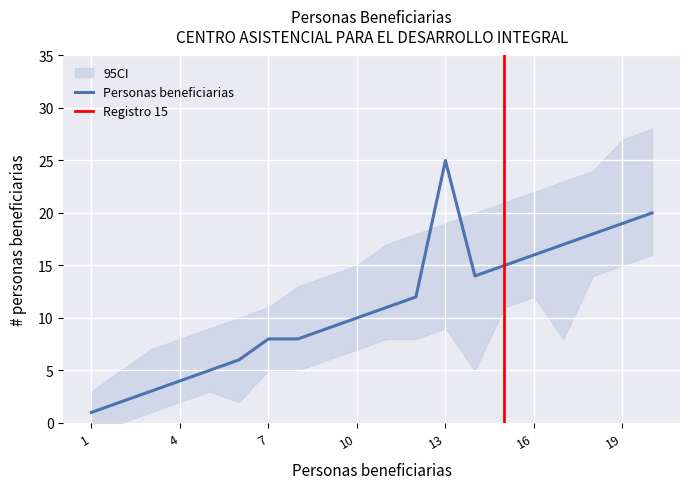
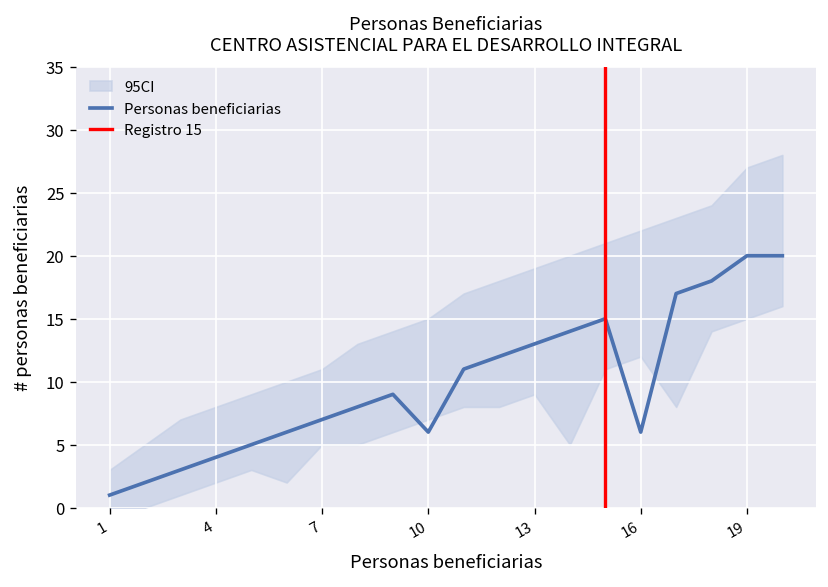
  {
    "Personas beneficiarias": {
      "1": 1,
      "4": 4,
-     "7": 8,
-     "10": 10,
-     "13": 25,
-     "16": 16,
-     "19": 19
+     "7": 7,
+     "10": 6,
+     "13": 13,
+     "16": 6,
+     "19": 20
    }
  }
